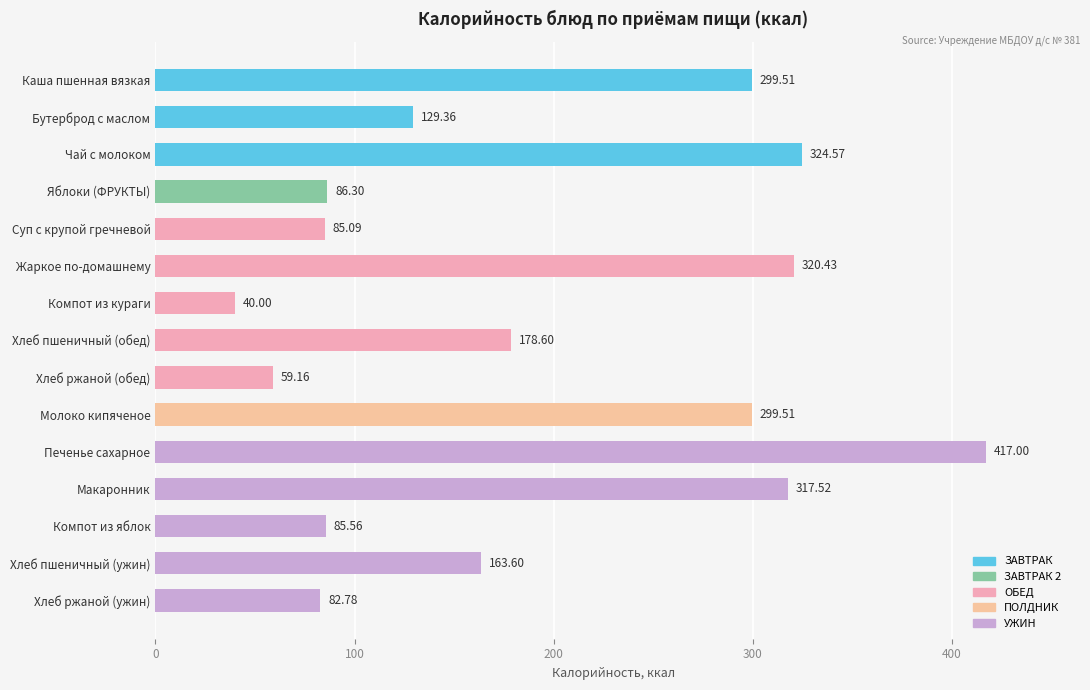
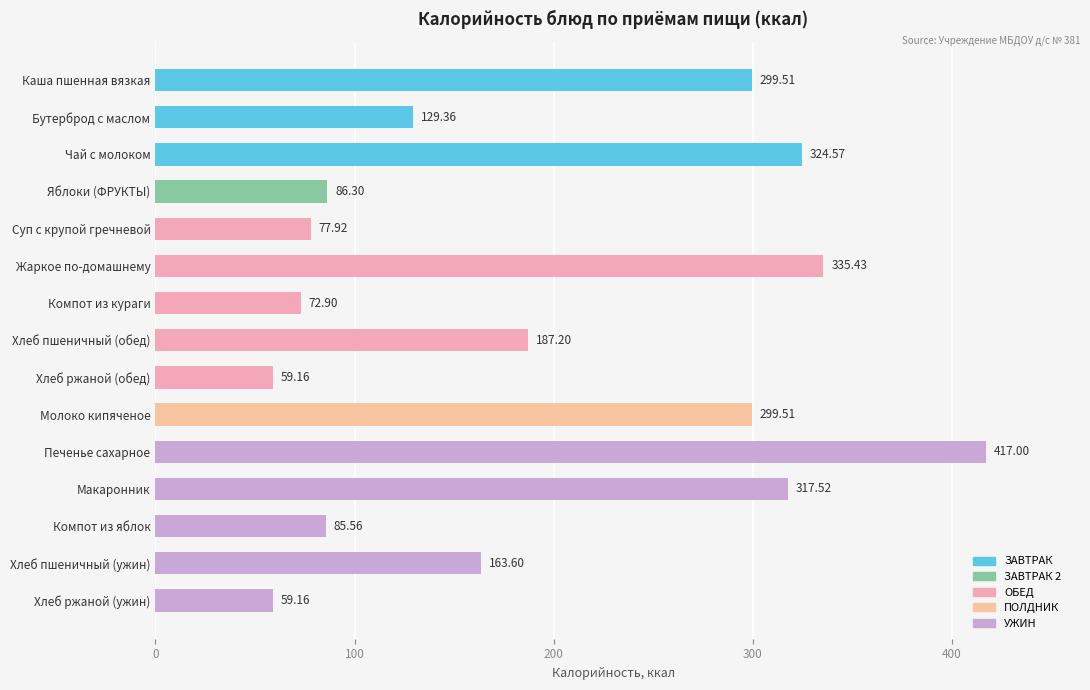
  {
    "Каша пшенная вязкая": 299.51,
    "Бутерброд с маслом": 129.36,
    "Чай с молоком": 324.57,
    "Яблоки (ФРУКТЫ)": 86.30,
-   "Суп с крупой гречневой": 85.09,
-   "Жаркое по-домашнему": 320.43,
-   "Компот из кураги": 40.00,
-   "Хлеб пшеничный (обед)": 178.60,
+   "Суп с крупой гречневой": 77.92,
+   "Жаркое по-домашнему": 335.43,
+   "Компот из кураги": 72.90,
+   "Хлеб пшеничный (обед)": 187.20,
    "Хлеб ржаной (обед)": 59.16,
    "Молоко кипяченое": 299.51,
    "Печенье сахарное": 417.00,
    "Макаронник": 317.52,
    "Компот из яблок": 85.56,
    "Хлеб пшеничный (ужин)": 163.60,
-   "Хлеб ржаной (ужин)": 82.78
+   "Хлеб ржаной (ужин)": 59.16
  }
